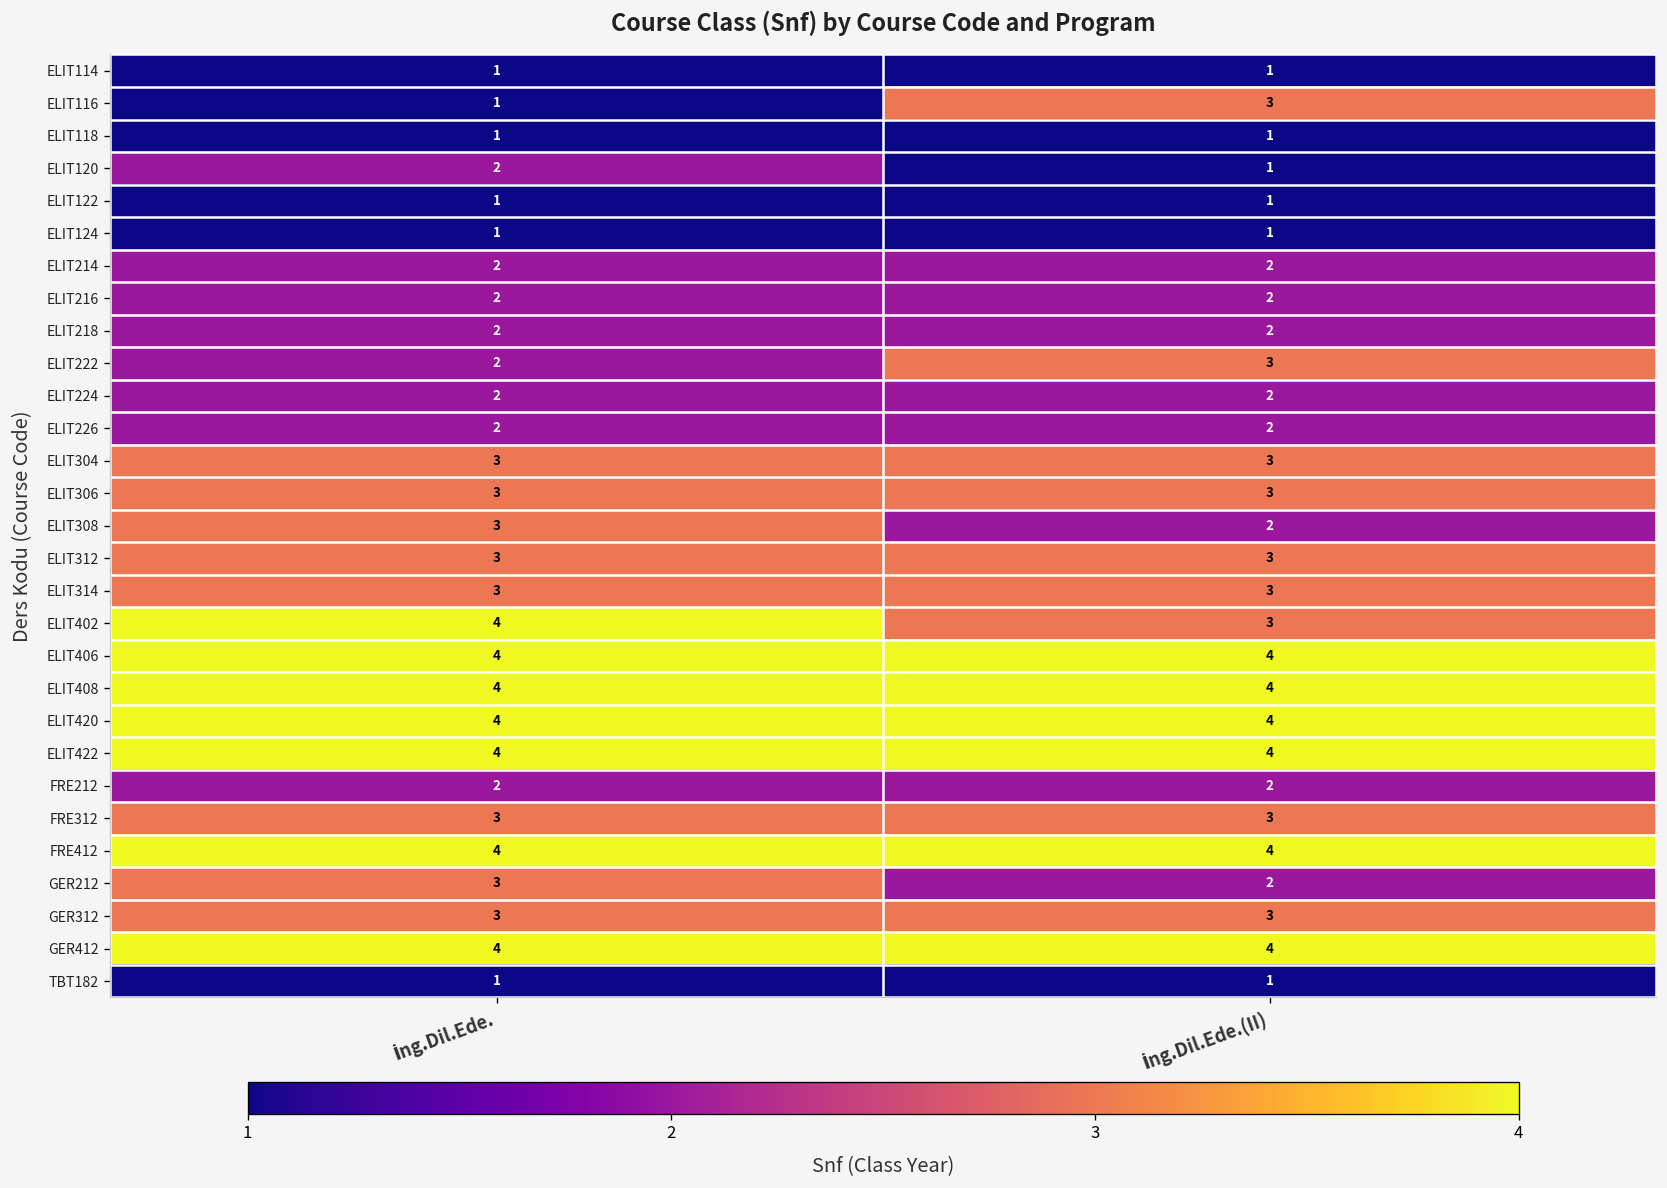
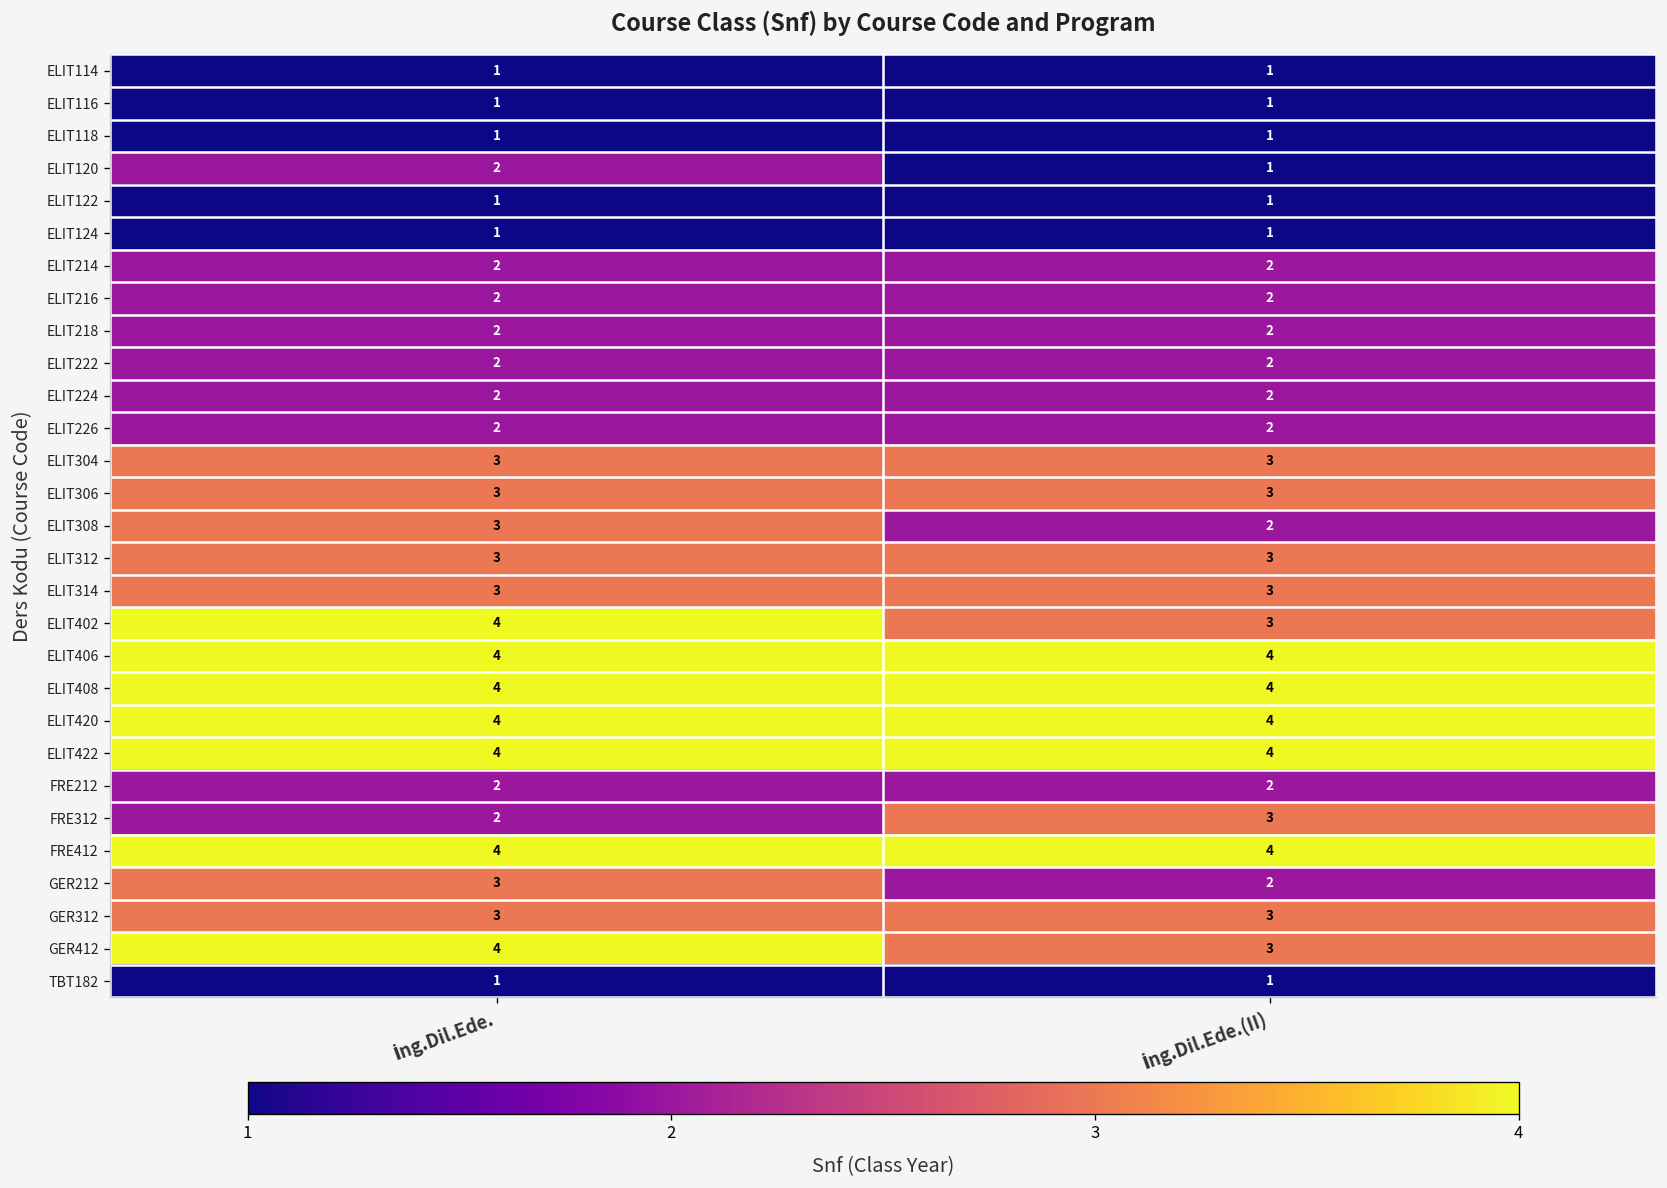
  {
    "ELIT114": {
      "İng.Dil.Ede.": 1,
      "İng.Dil.Ede.(II)": 1
    },
    "ELIT116": {
      "İng.Dil.Ede.": 1,
-     "İng.Dil.Ede.(II)": 3
+     "İng.Dil.Ede.(II)": 1
    },
    "ELIT118": {
      "İng.Dil.Ede.": 1,
      "İng.Dil.Ede.(II)": 1
    },
    "ELIT120": {
      "İng.Dil.Ede.": 2,
      "İng.Dil.Ede.(II)": 1
    },
    "ELIT122": {
      "İng.Dil.Ede.": 1,
      "İng.Dil.Ede.(II)": 1
    },
    "ELIT124": {
      "İng.Dil.Ede.": 1,
      "İng.Dil.Ede.(II)": 1
    },
    "ELIT214": {
      "İng.Dil.Ede.": 2,
      "İng.Dil.Ede.(II)": 2
    },
    "ELIT216": {
      "İng.Dil.Ede.": 2,
      "İng.Dil.Ede.(II)": 2
    },
    "ELIT218": {
      "İng.Dil.Ede.": 2,
      "İng.Dil.Ede.(II)": 2
    },
    "ELIT222": {
      "İng.Dil.Ede.": 2,
-     "İng.Dil.Ede.(II)": 3
+     "İng.Dil.Ede.(II)": 2
    },
    "ELIT224": {
      "İng.Dil.Ede.": 2,
      "İng.Dil.Ede.(II)": 2
    },
    "ELIT226": {
      "İng.Dil.Ede.": 2,
      "İng.Dil.Ede.(II)": 2
    },
    "ELIT304": {
      "İng.Dil.Ede.": 3,
      "İng.Dil.Ede.(II)": 3
    },
    "ELIT306": {
      "İng.Dil.Ede.": 3,
      "İng.Dil.Ede.(II)": 3
    },
    "ELIT308": {
      "İng.Dil.Ede.": 3,
      "İng.Dil.Ede.(II)": 2
    },
    "ELIT312": {
      "İng.Dil.Ede.": 3,
      "İng.Dil.Ede.(II)": 3
    },
    "ELIT314": {
      "İng.Dil.Ede.": 3,
      "İng.Dil.Ede.(II)": 3
    },
    "ELIT402": {
      "İng.Dil.Ede.": 4,
      "İng.Dil.Ede.(II)": 3
    },
    "ELIT406": {
      "İng.Dil.Ede.": 4,
      "İng.Dil.Ede.(II)": 4
    },
    "ELIT408": {
      "İng.Dil.Ede.": 4,
      "İng.Dil.Ede.(II)": 4
    },
    "ELIT420": {
      "İng.Dil.Ede.": 4,
      "İng.Dil.Ede.(II)": 4
    },
    "ELIT422": {
      "İng.Dil.Ede.": 4,
      "İng.Dil.Ede.(II)": 4
    },
    "FRE212": {
      "İng.Dil.Ede.": 2,
      "İng.Dil.Ede.(II)": 2
    },
    "FRE312": {
-     "İng.Dil.Ede.": 3,
+     "İng.Dil.Ede.": 2,
      "İng.Dil.Ede.(II)": 3
    },
    "FRE412": {
      "İng.Dil.Ede.": 4,
      "İng.Dil.Ede.(II)": 4
    },
    "GER212": {
      "İng.Dil.Ede.": 3,
      "İng.Dil.Ede.(II)": 2
    },
    "GER312": {
      "İng.Dil.Ede.": 3,
      "İng.Dil.Ede.(II)": 3
    },
    "GER412": {
      "İng.Dil.Ede.": 4,
-     "İng.Dil.Ede.(II)": 4
+     "İng.Dil.Ede.(II)": 3
    },
    "TBT182": {
      "İng.Dil.Ede.": 1,
      "İng.Dil.Ede.(II)": 1
    }
  }
